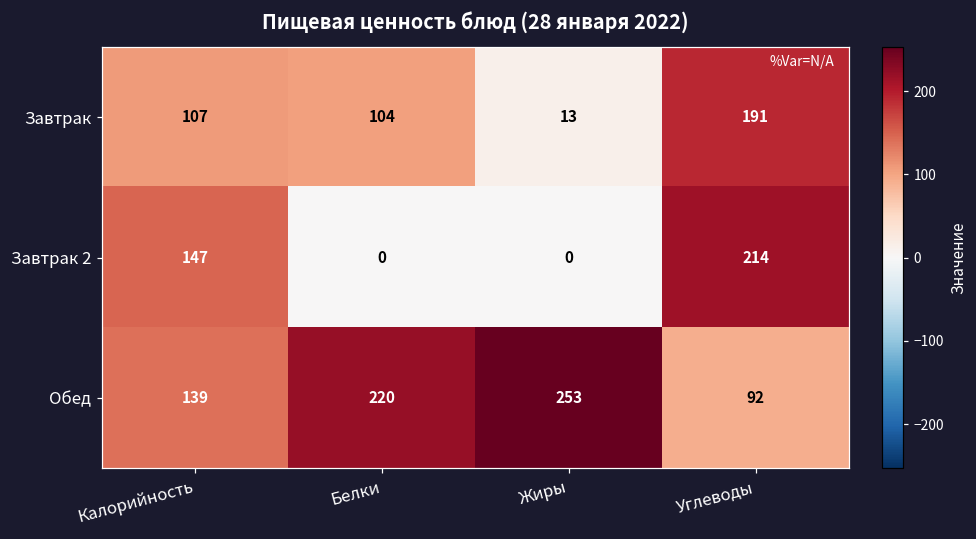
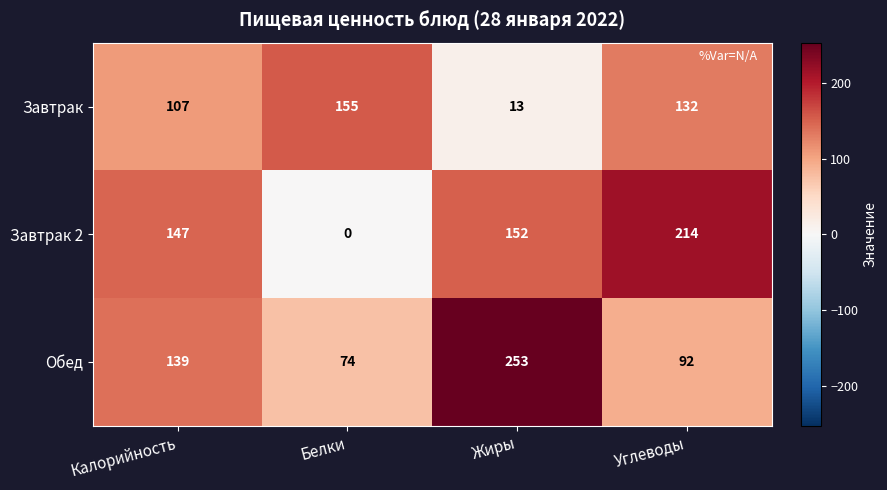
  {
    "Завтрак": {
      "Калорийность": 107,
-     "Белки": 104,
+     "Белки": 155,
      "Жиры": 13,
-     "Углеводы": 191
+     "Углеводы": 132
    },
    "Завтрак 2": {
      "Калорийность": 147,
      "Белки": 0,
-     "Жиры": 0,
+     "Жиры": 152,
      "Углеводы": 214
    },
    "Обед": {
      "Калорийность": 139,
-     "Белки": 220,
+     "Белки": 74,
      "Жиры": 253,
      "Углеводы": 92
    }
  }
